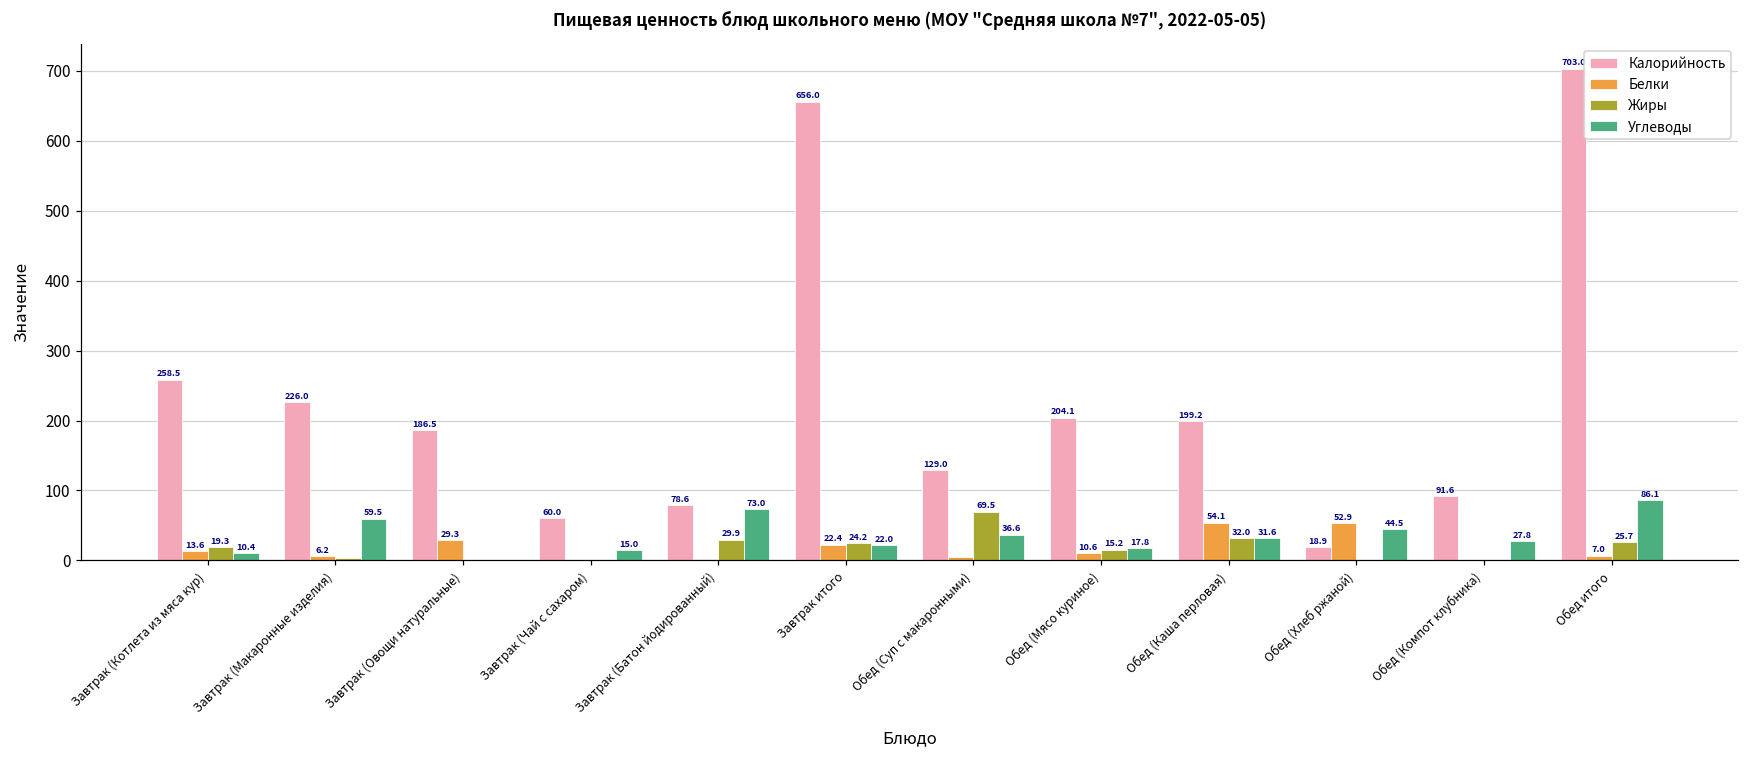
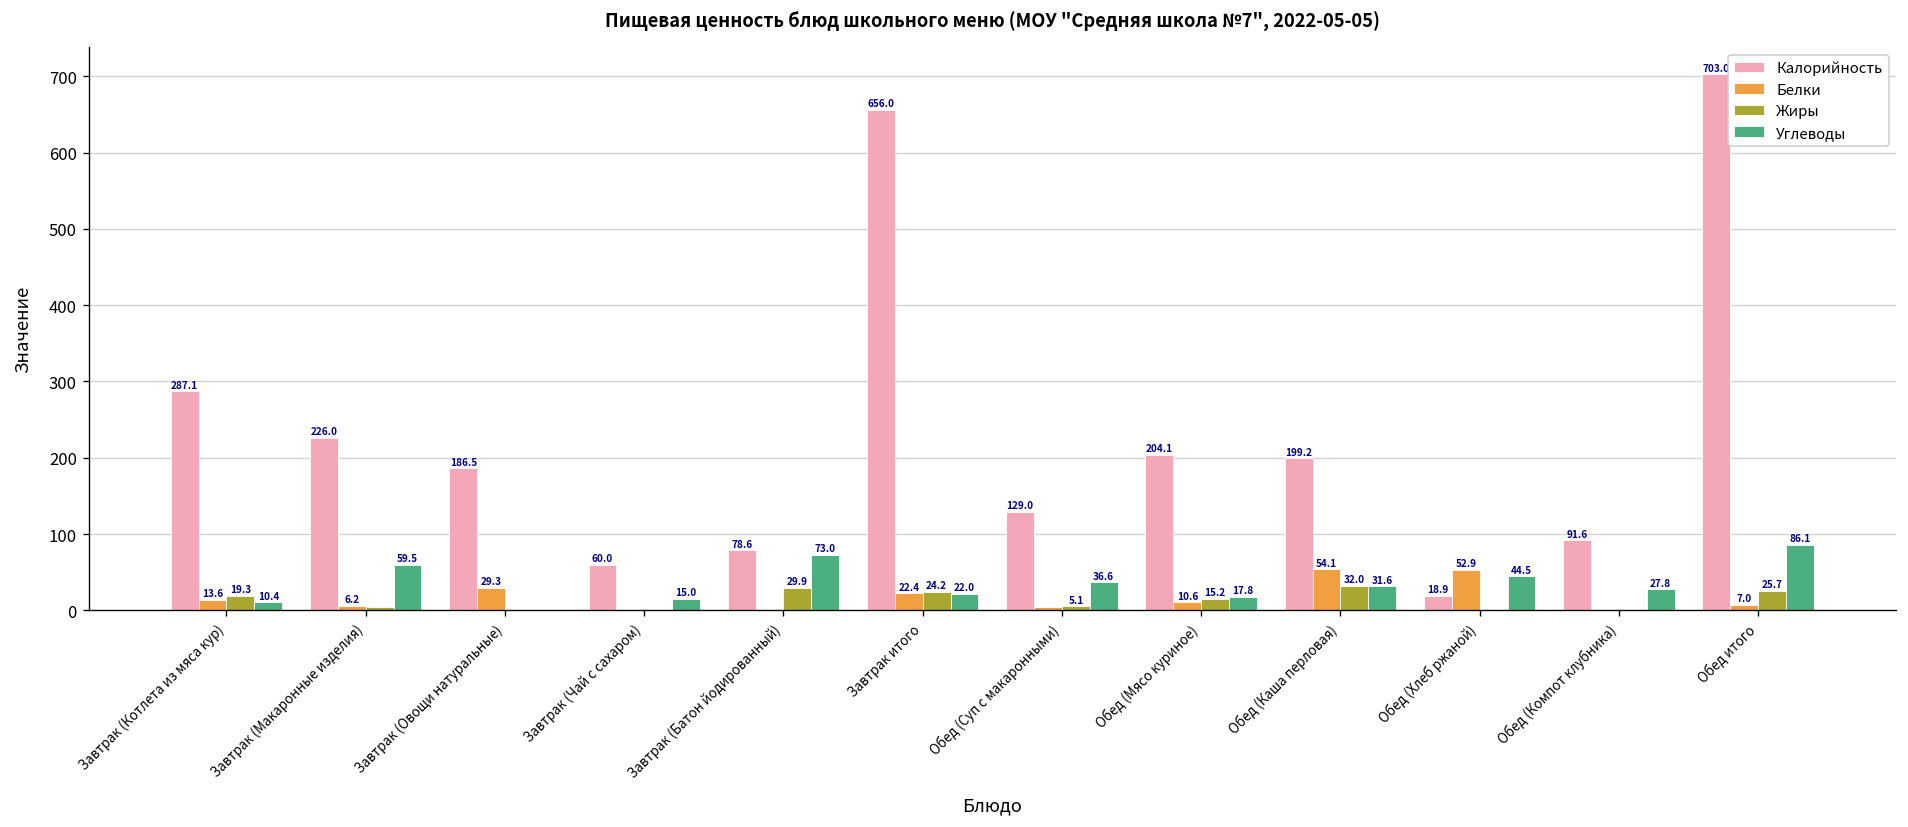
  {
    "Калорийность": {
-     "Завтрак (Котлета из мяса кур)": 258.5,
+     "Завтрак (Котлета из мяса кур)": 287.1,
      "Завтрак (Макаронные изделия)": 226.0,
      "Завтрак (Овощи натуральные)": 186.5,
      "Завтрак (Чай с сахаром)": 60.0,
      "Завтрак (Батон йодированный)": 78.6,
      "Завтрак итого": 656.0,
      "Обед (Суп с макаронными)": 129.0,
      "Обед (Мясо куриное)": 204.1,
      "Обед (Каша перловая)": 199.2,
      "Обед (Хлеб ржаной)": 18.9,
      "Обед (Компот клубника)": 91.6
    },
    "Белки": {
      "Завтрак (Котлета из мяса кур)": 13.6,
      "Завтрак (Макаронные изделия)": 6.2,
      "Завтрак (Овощи натуральные)": 29.3,
      "Завтрак итого": 22.4,
      "Обед (Мясо куриное)": 10.6,
      "Обед (Каша перловая)": 54.1,
      "Обед (Хлеб ржаной)": 52.9,
      "Обед итого": 7.0
    },
    "Жиры": {
      "Завтрак (Котлета из мяса кур)": 19.3,
      "Завтрак (Батон йодированный)": 29.9,
      "Завтрак итого": 24.2,
-     "Обед (Суп с макаронными)": 69.5,
+     "Обед (Суп с макаронными)": 5.1,
      "Обед (Мясо куриное)": 15.2,
      "Обед (Каша перловая)": 32.0,
      "Обед итого": 25.7
    },
    "Углеводы": {
      "Завтрак (Котлета из мяса кур)": 10.4,
      "Завтрак (Макаронные изделия)": 59.5,
      "Завтрак (Чай с сахаром)": 15.0,
      "Завтрак (Батон йодированный)": 73.0,
      "Завтрак итого": 22.0,
      "Обед (Суп с макаронными)": 36.6,
      "Обед (Мясо куриное)": 17.8,
      "Обед (Каша перловая)": 31.6,
      "Обед (Хлеб ржаной)": 44.5,
      "Обед (Компот клубника)": 27.8,
      "Обед итого": 86.1
    }
  }
